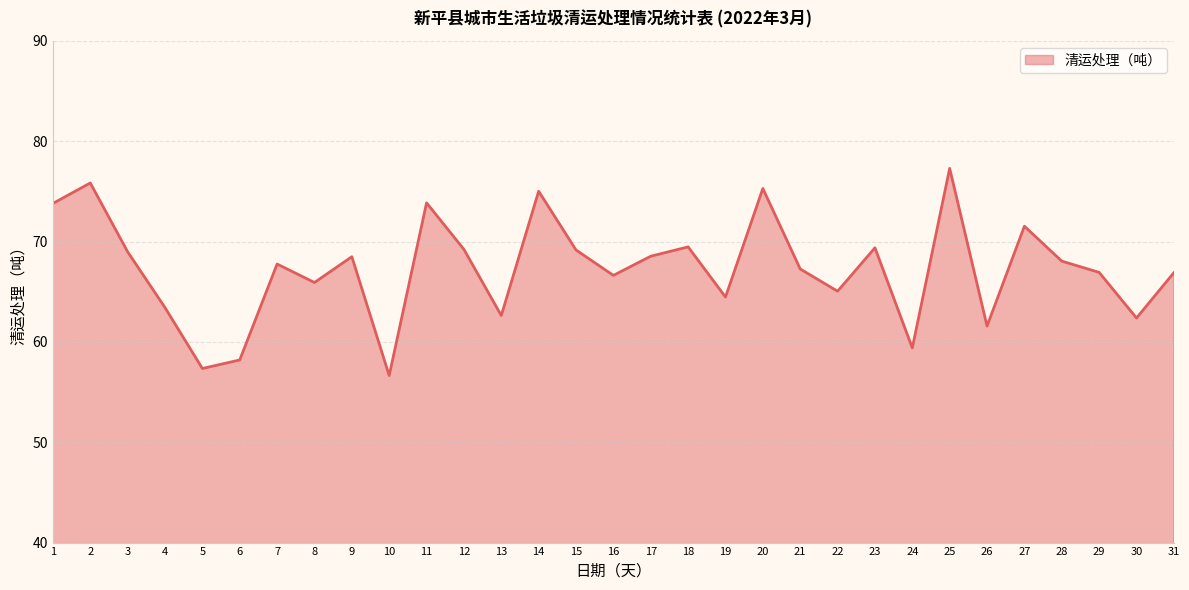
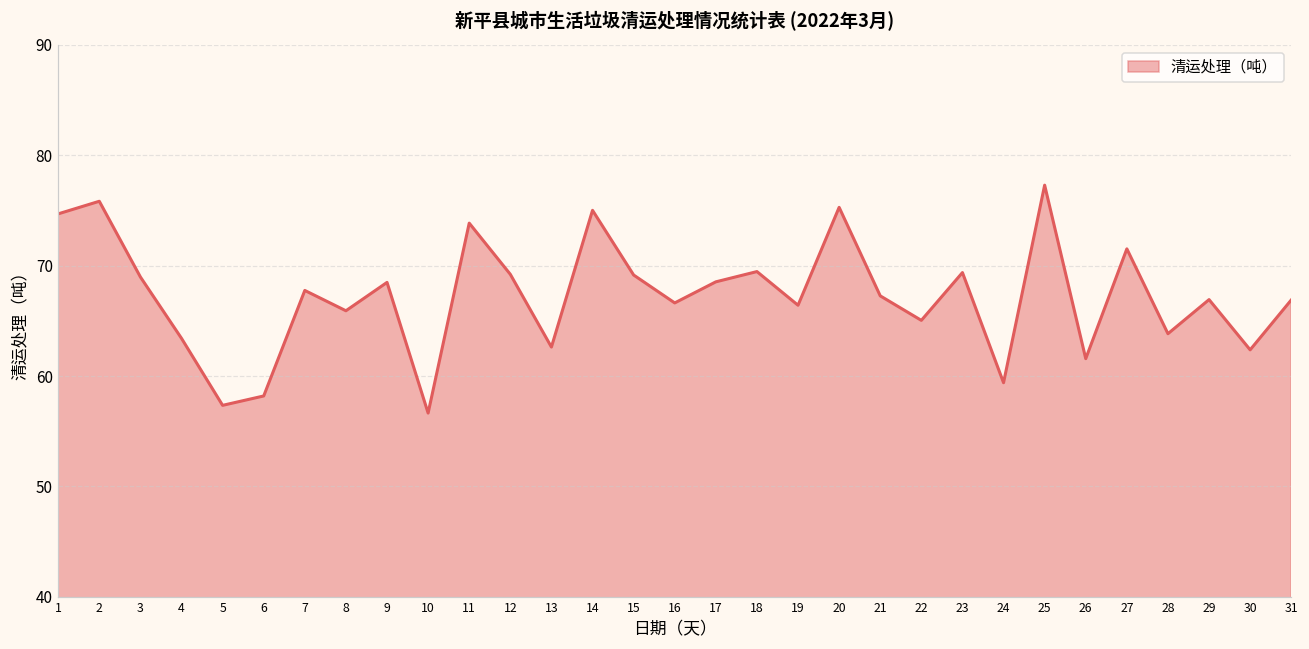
  {
-   "1": 73.8,
+   "1": 74.7,
    "2": 75.8,
    "3": 69.0,
    "4": 63.4,
    "5": 57.4,
    "6": 58.2,
    "7": 67.8,
    "8": 65.9,
    "9": 68.5,
    "10": 56.7,
    "11": 73.9,
    "12": 69.2,
    "13": 62.6,
    "14": 75.0,
    "15": 69.2,
    "16": 66.6,
    "17": 68.5,
    "18": 69.5,
-   "19": 64.5,
+   "19": 66.4,
    "20": 75.3,
    "21": 67.3,
    "22": 65.1,
    "23": 69.4,
    "24": 59.4,
    "25": 77.3,
    "26": 61.6,
    "27": 71.5,
-   "28": 68.1,
+   "28": 63.8,
    "29": 66.9,
    "30": 62.4,
    "31": 66.9
  }
